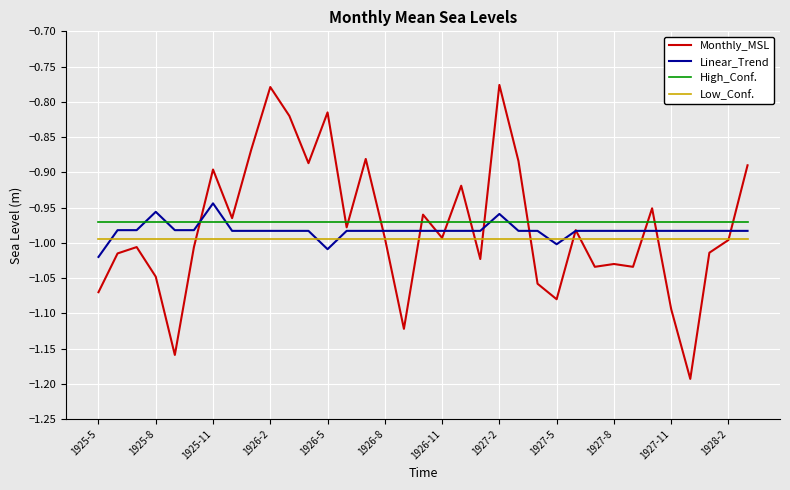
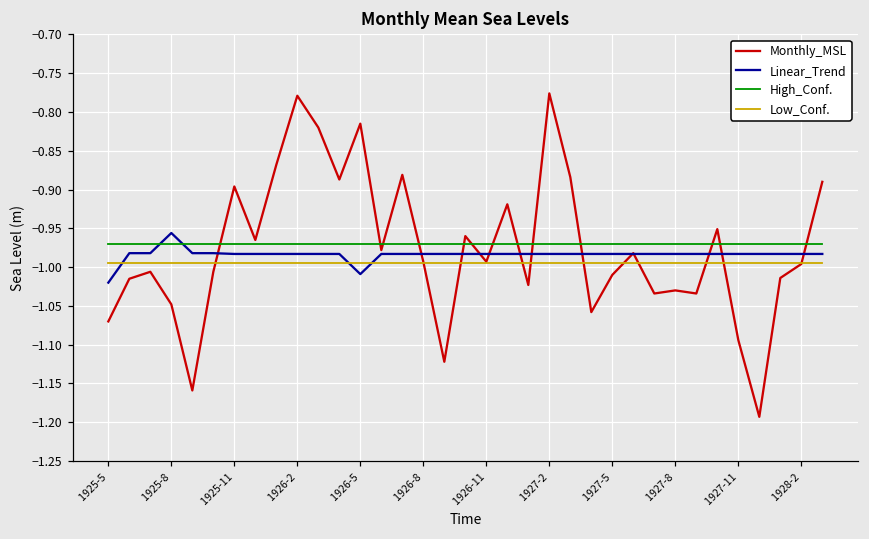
  {
    "Monthly_MSL": {
      "1925-5": -1.07,
      "1925-8": -1.05,
      "1925-11": -0.90,
      "1926-2": -0.78,
      "1926-5": -0.82,
      "1927-2": -0.78,
-     "1927-5": -1.08,
+     "1927-5": -1.01,
      "1927-8": -1.03,
      "1927-11": -1.09
    },
    "Linear_Trend": {
      "1925-5": -1.02,
      "1925-8": -0.96,
-     "1925-11": -0.94,
+     "1925-11": -0.98,
      "1926-2": -0.98,
      "1926-5": -1.01,
      "1926-8": -0.98,
      "1926-11": -0.98,
-     "1927-2": -0.96,
-     "1927-5": -1.00,
+     "1927-2": -0.98,
+     "1927-5": -0.98,
      "1927-8": -0.98,
      "1927-11": -0.98,
      "1928-2": -0.98
    },
    "High_Conf.": {
      "1925-5": -0.97,
      "1925-8": -0.97,
      "1925-11": -0.97,
      "1926-2": -0.97,
      "1926-5": -0.97,
      "1926-8": -0.97,
      "1926-11": -0.97,
      "1927-2": -0.97,
      "1927-5": -0.97,
      "1927-8": -0.97,
      "1927-11": -0.97,
      "1928-2": -0.97
    },
    "Low_Conf.": {
      "1925-5": -1.00,
      "1925-8": -1.00,
      "1925-11": -1.00,
      "1926-2": -1.00,
      "1926-5": -1.00,
      "1927-2": -1.00,
      "1927-5": -1.00,
      "1927-8": -1.00,
      "1927-11": -1.00
    }
  }
